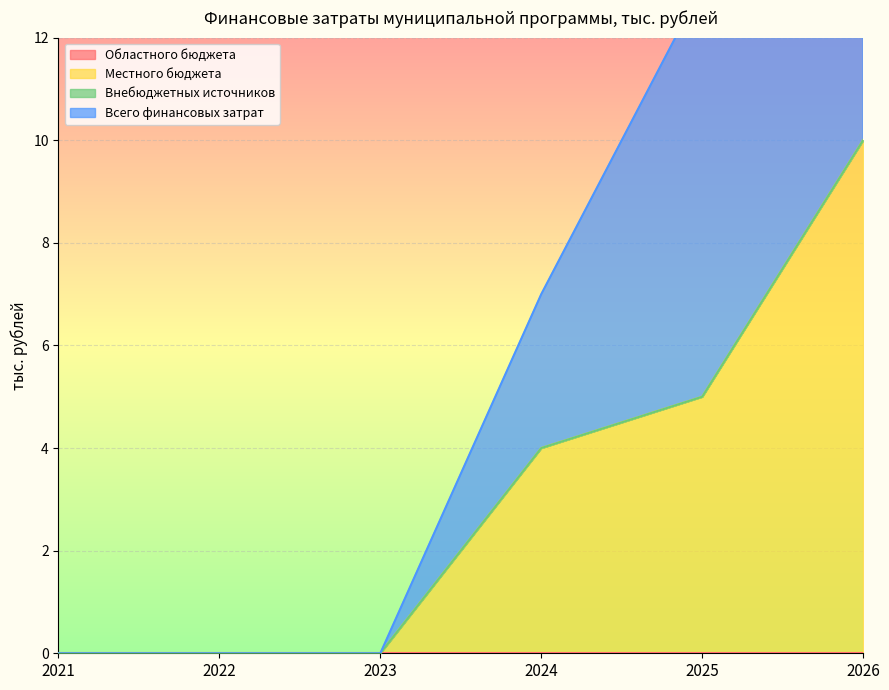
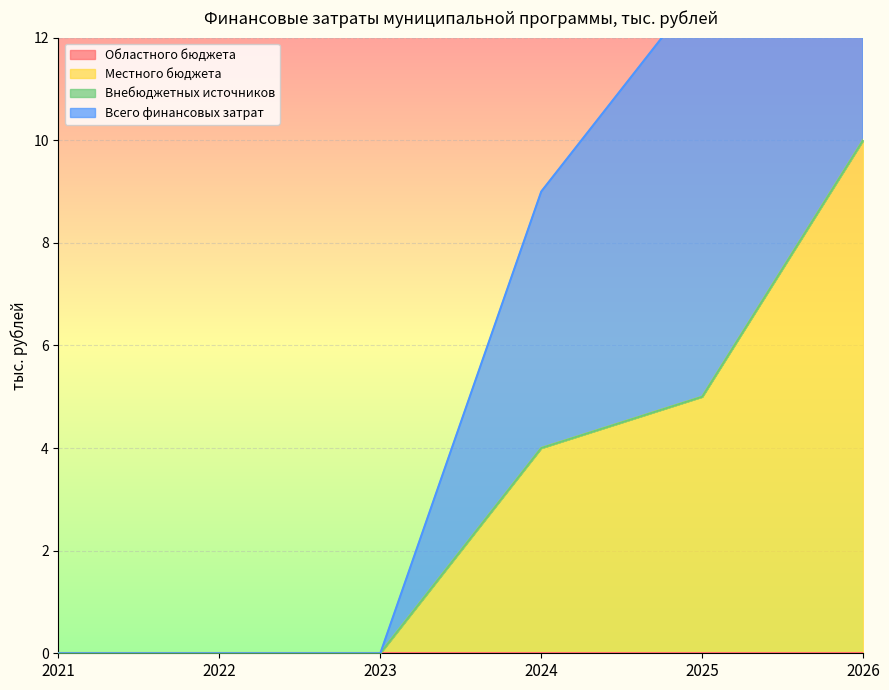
  {
    "Областного бюджета": {
      "2024": 0,
      "2025": 0,
      "2026": 0
    },
    "Внебюджетных источников": {
      "2024": 4,
      "2025": 5,
      "2026": 10
    },
    "Всего финансовых затрат": {
-     "2024": 3
+     "2024": 5
    }
  }
